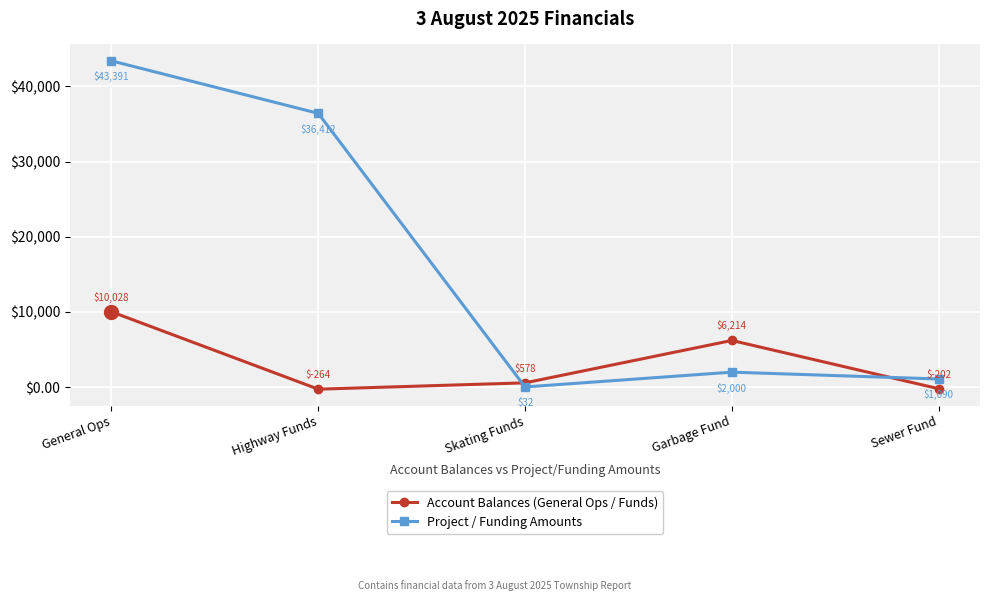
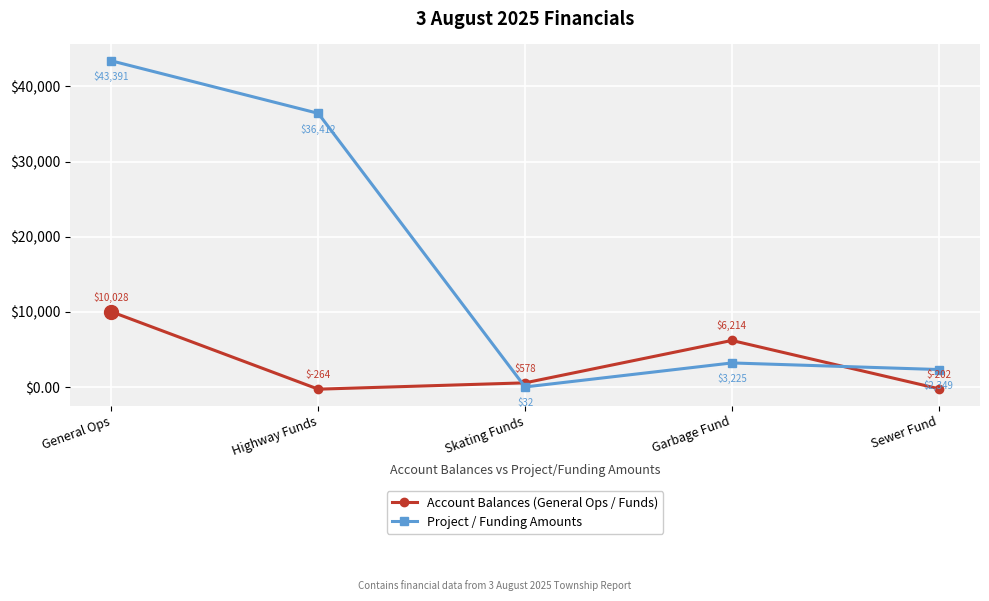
  {
    "Project / Funding Amounts": {
      "General Ops": "$43,391",
      "Highway Funds": "$36,412",
      "Skating Funds": "$32",
-     "Garbage Fund": "$2,000",
-     "Sewer Fund": "$1,090"
+     "Garbage Fund": "$3,225",
+     "Sewer Fund": "$2,349"
    }
  }
